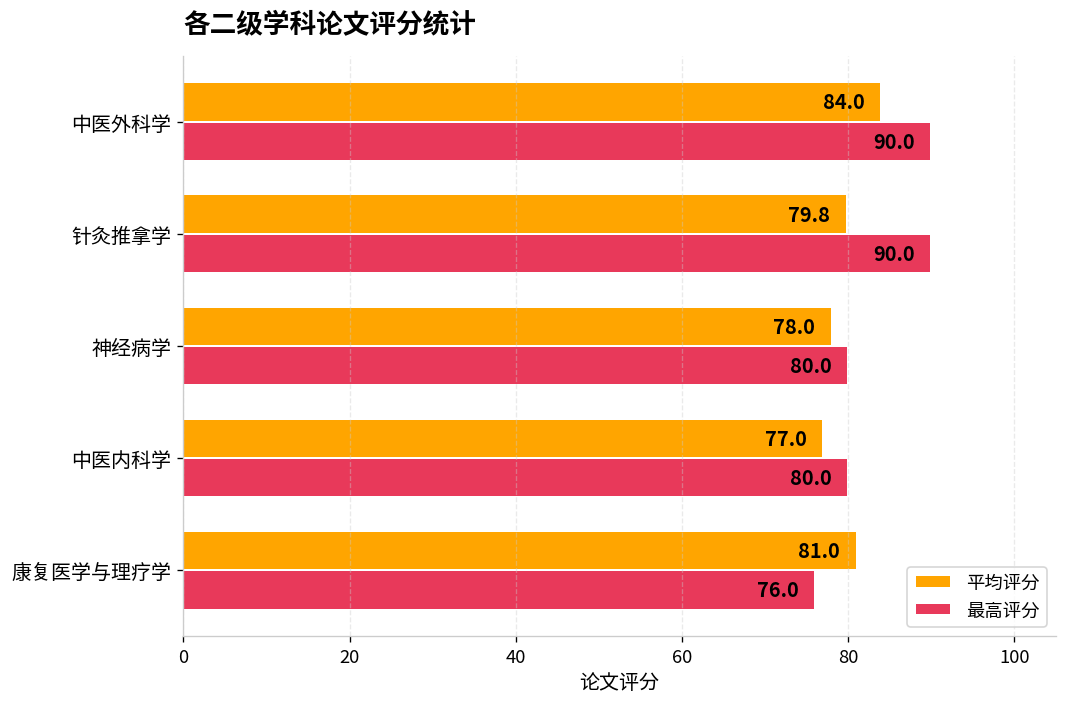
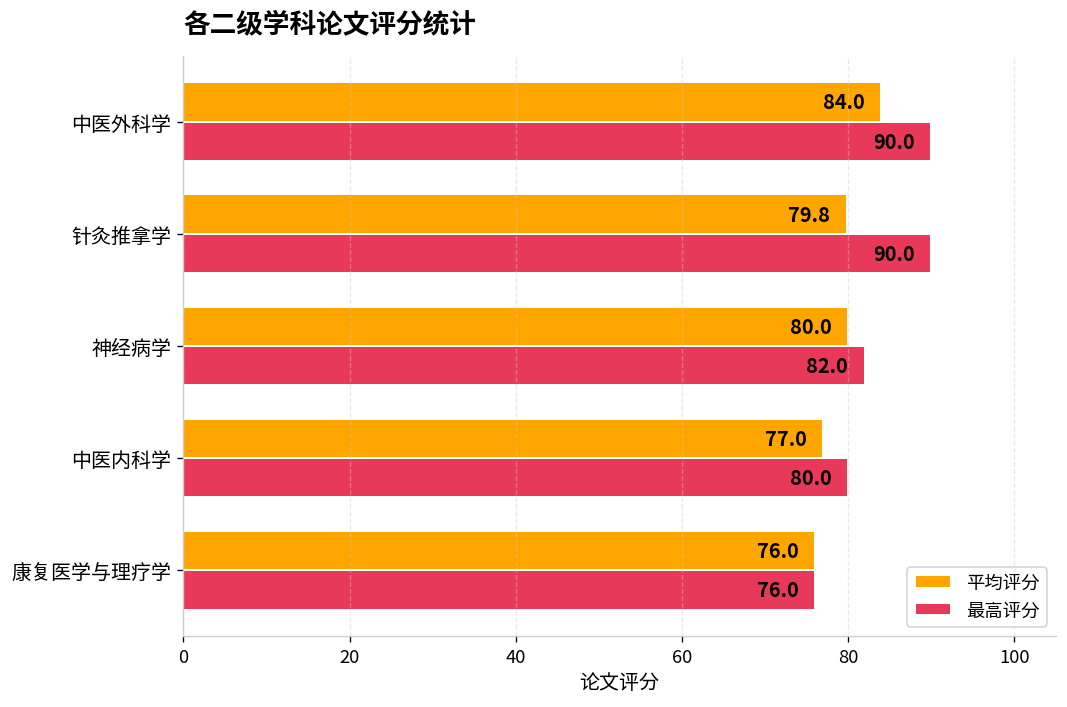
  {
    "平均评分": {
      "中医外科学": 84.0,
      "针灸推拿学": 79.8,
-     "神经病学": 78.0,
+     "神经病学": 80.0,
      "中医内科学": 77.0,
-     "康复医学与理疗学": 81.0
+     "康复医学与理疗学": 76.0
    },
    "最高评分": {
      "中医外科学": 90.0,
      "针灸推拿学": 90.0,
-     "神经病学": 80.0,
+     "神经病学": 82.0,
      "中医内科学": 80.0,
      "康复医学与理疗学": 76.0
    }
  }
